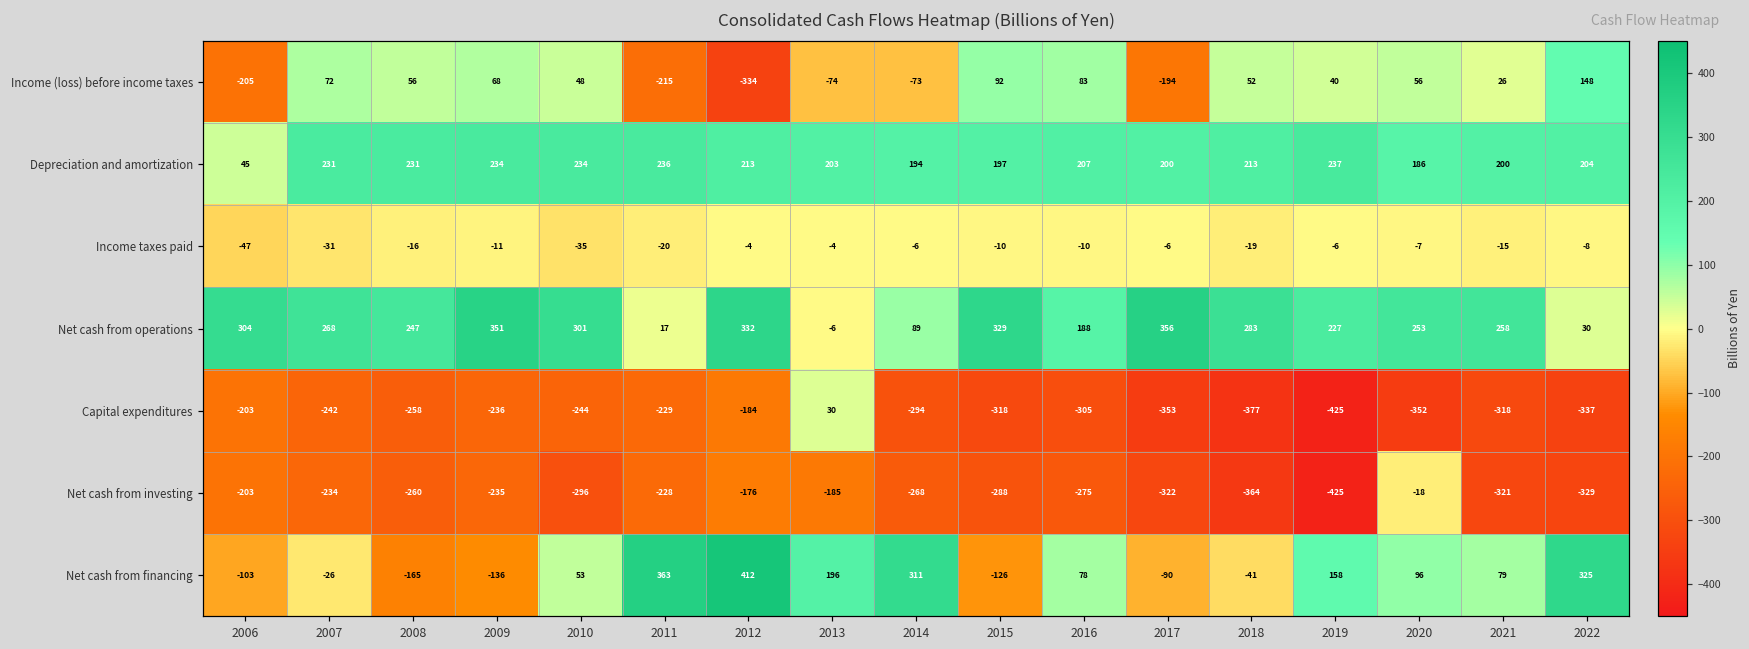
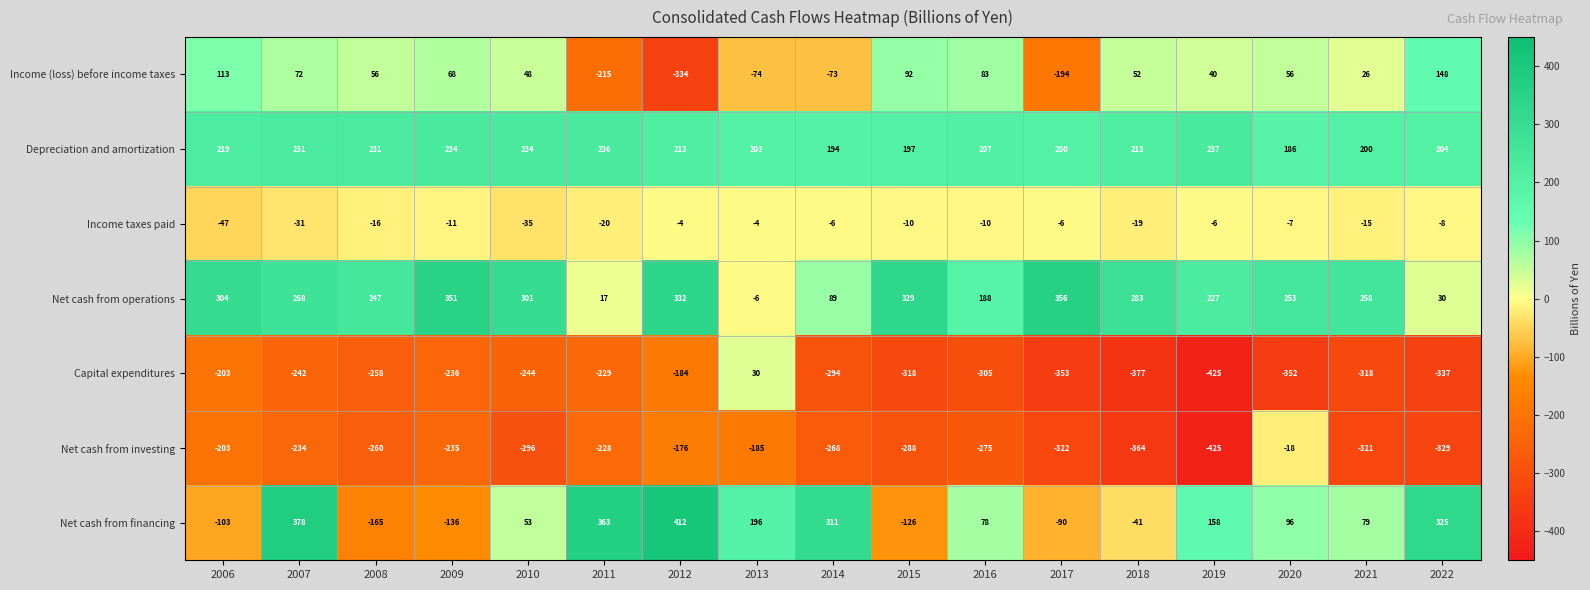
  {
    "Income (loss) before income taxes": {
-     "2006": -205,
+     "2006": 113,
      "2007": 72,
      "2008": 56,
      "2009": 68,
      "2010": 48,
      "2011": -215,
      "2012": -334,
      "2013": -74,
      "2014": -73,
      "2015": 92,
      "2016": 83,
      "2017": -194,
      "2018": 52,
      "2019": 40,
      "2020": 56,
      "2021": 26,
      "2022": 148
    },
    "Depreciation and amortization": {
-     "2006": 45,
+     "2006": 219,
      "2007": 231,
      "2008": 231,
      "2009": 234,
      "2010": 234,
      "2011": 236,
      "2012": 213,
      "2013": 203,
      "2014": 194,
      "2015": 197,
      "2016": 207,
      "2017": 200,
      "2018": 213,
      "2019": 237,
      "2020": 186,
      "2021": 200,
      "2022": 204
    },
    "Income taxes paid": {
      "2006": -47,
      "2007": -31,
      "2008": -16,
      "2009": -11,
      "2010": -35,
      "2011": -20,
      "2012": -4,
      "2013": -4,
      "2014": -6,
      "2015": -10,
      "2016": -10,
      "2017": -6,
      "2018": -19,
      "2019": -6,
      "2020": -7,
      "2021": -15,
      "2022": -8
    },
    "Net cash from operations": {
      "2006": 304,
      "2007": 268,
      "2008": 247,
      "2009": 351,
      "2010": 301,
      "2011": 17,
      "2012": 332,
      "2013": -6,
      "2014": 89,
      "2015": 329,
      "2016": 188,
      "2017": 356,
      "2018": 283,
      "2019": 227,
      "2020": 253,
      "2021": 258,
      "2022": 30
    },
    "Capital expenditures": {
      "2006": -203,
      "2007": -242,
      "2008": -258,
      "2009": -236,
      "2010": -244,
      "2011": -229,
      "2012": -184,
      "2013": 30,
      "2014": -294,
      "2015": -318,
      "2016": -305,
      "2017": -353,
      "2018": -377,
      "2019": -425,
      "2020": -352,
      "2021": -318,
      "2022": -337
    },
    "Net cash from investing": {
      "2006": -203,
      "2007": -234,
      "2008": -260,
      "2009": -235,
      "2010": -296,
      "2011": -228,
      "2012": -176,
      "2013": -185,
      "2014": -268,
      "2015": -288,
      "2016": -275,
      "2017": -322,
      "2018": -364,
      "2019": -425,
      "2020": -18,
      "2021": -321,
      "2022": -329
    },
    "Net cash from financing": {
      "2006": -103,
-     "2007": -26,
+     "2007": 378,
      "2008": -165,
      "2009": -136,
      "2010": 53,
      "2011": 363,
      "2012": 412,
      "2013": 196,
      "2014": 311,
      "2015": -126,
      "2016": 78,
      "2017": -90,
      "2018": -41,
      "2019": 158,
      "2020": 96,
      "2021": 79,
      "2022": 325
    }
  }
